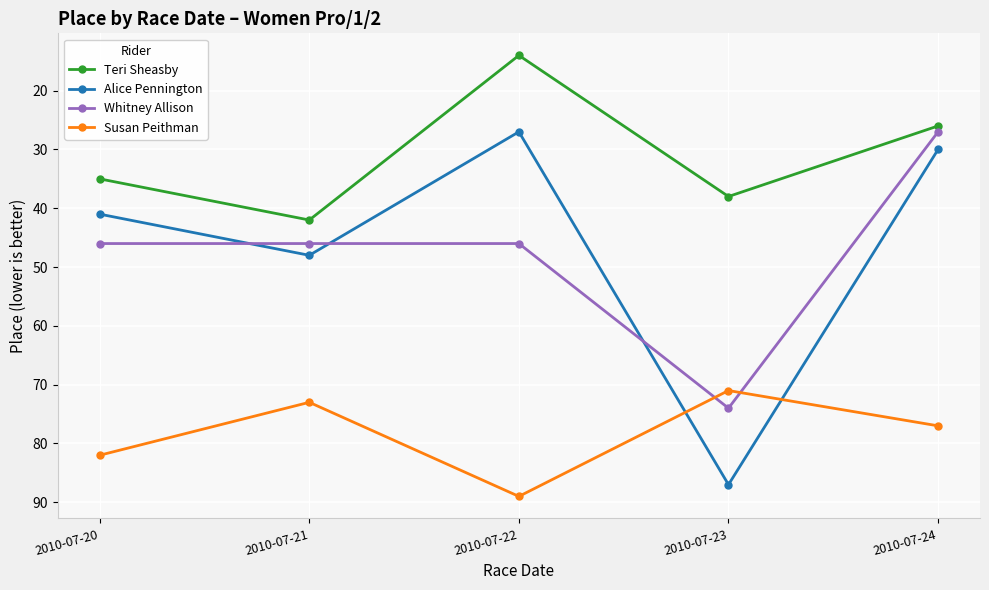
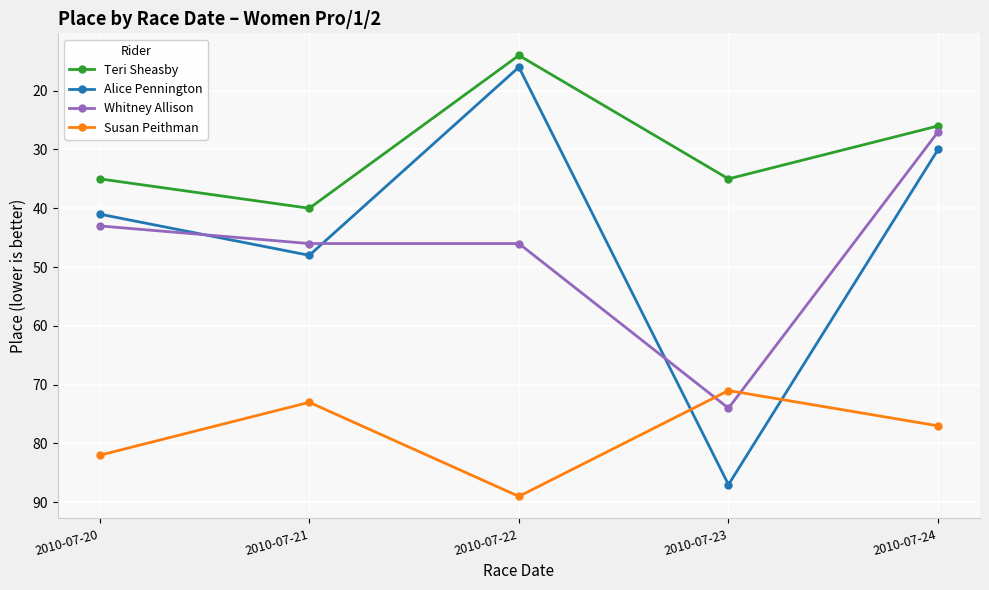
  {
    "Teri Sheasby": {
      "2010-07-20": 35,
-     "2010-07-21": 42,
+     "2010-07-21": 40,
      "2010-07-22": 14,
-     "2010-07-23": 38,
+     "2010-07-23": 35,
      "2010-07-24": 26
    },
    "Alice Pennington": {
      "2010-07-20": 41,
      "2010-07-21": 48,
-     "2010-07-22": 27,
+     "2010-07-22": 16,
      "2010-07-23": 87,
      "2010-07-24": 30
    },
    "Whitney Allison": {
-     "2010-07-20": 46,
+     "2010-07-20": 43,
      "2010-07-21": 46,
      "2010-07-22": 46,
      "2010-07-23": 74,
      "2010-07-24": 27
    },
    "Susan Peithman": {
      "2010-07-20": 82,
      "2010-07-21": 73,
      "2010-07-22": 89,
      "2010-07-23": 71,
      "2010-07-24": 77
    }
  }
